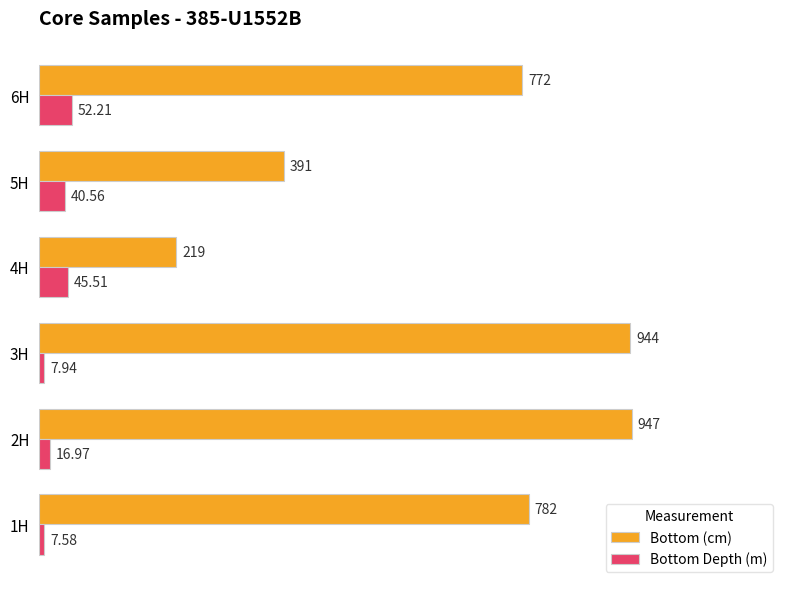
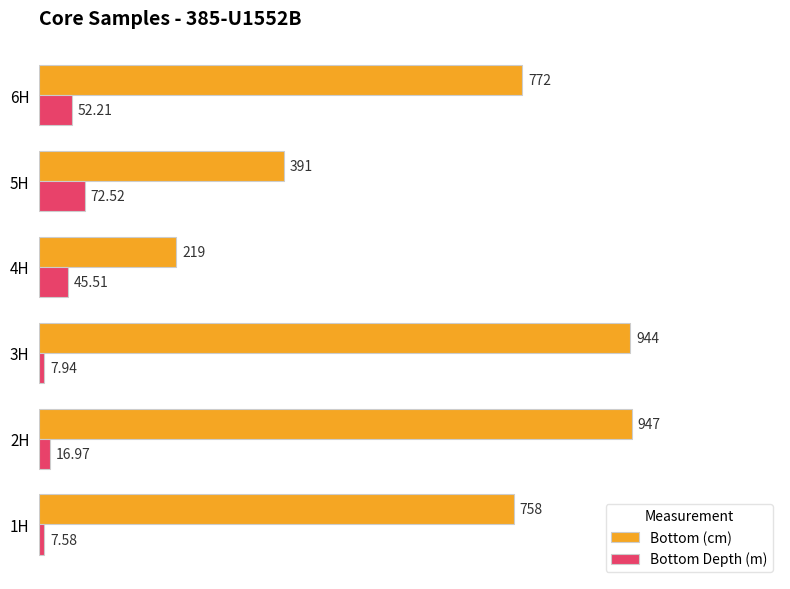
  {
    "Bottom (cm)": {
      "6H": 772,
      "5H": 391,
      "4H": 219,
      "3H": 944,
      "2H": 947,
-     "1H": 782
+     "1H": 758
    },
    "Bottom Depth (m)": {
      "6H": 52.21,
-     "5H": 40.56,
+     "5H": 72.52,
      "4H": 45.51,
      "3H": 7.94,
      "2H": 16.97,
      "1H": 7.58
    }
  }
